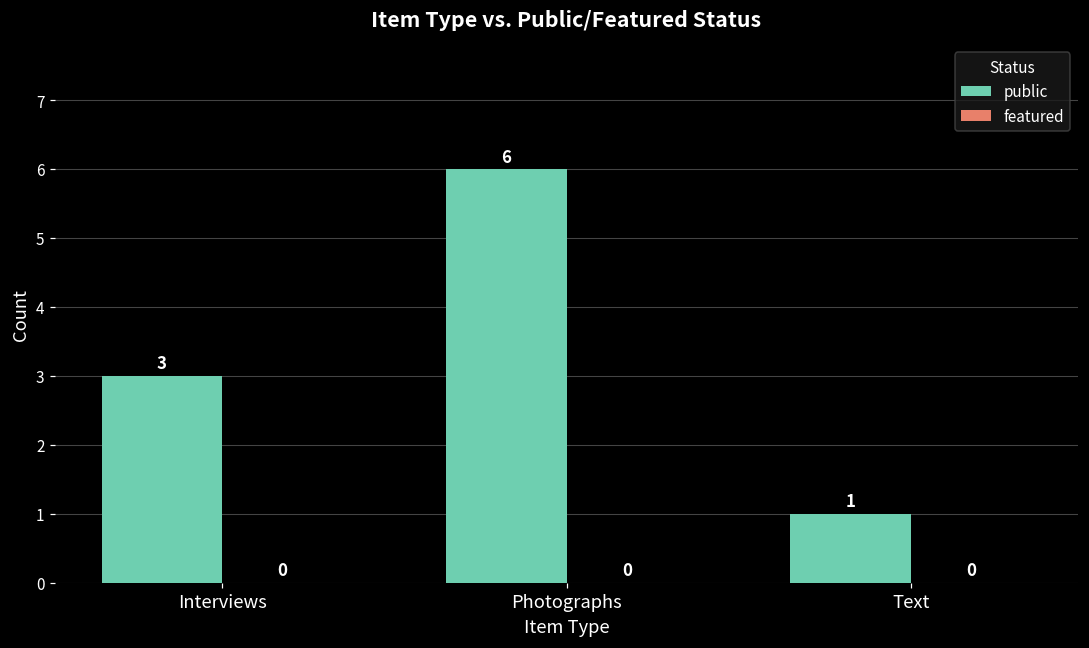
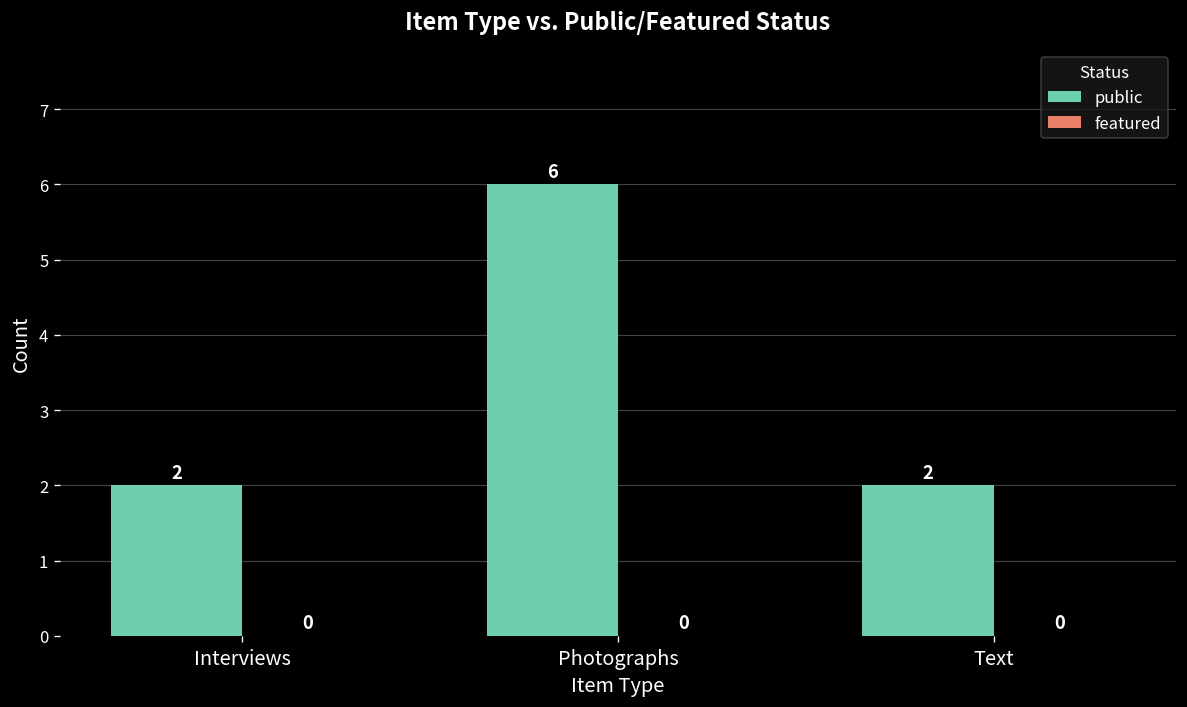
  {
    "public": {
-     "Interviews": 3,
+     "Interviews": 2,
      "Photographs": 6,
-     "Text": 1
+     "Text": 2
    },
    "featured": {
      "Interviews": 0,
      "Photographs": 0,
      "Text": 0
    }
  }
